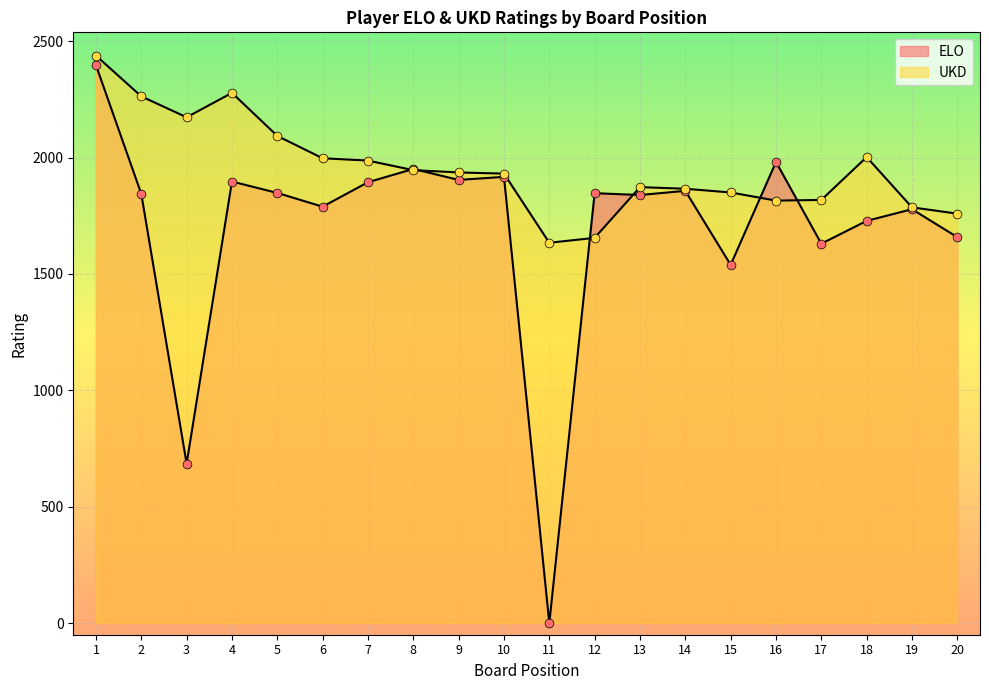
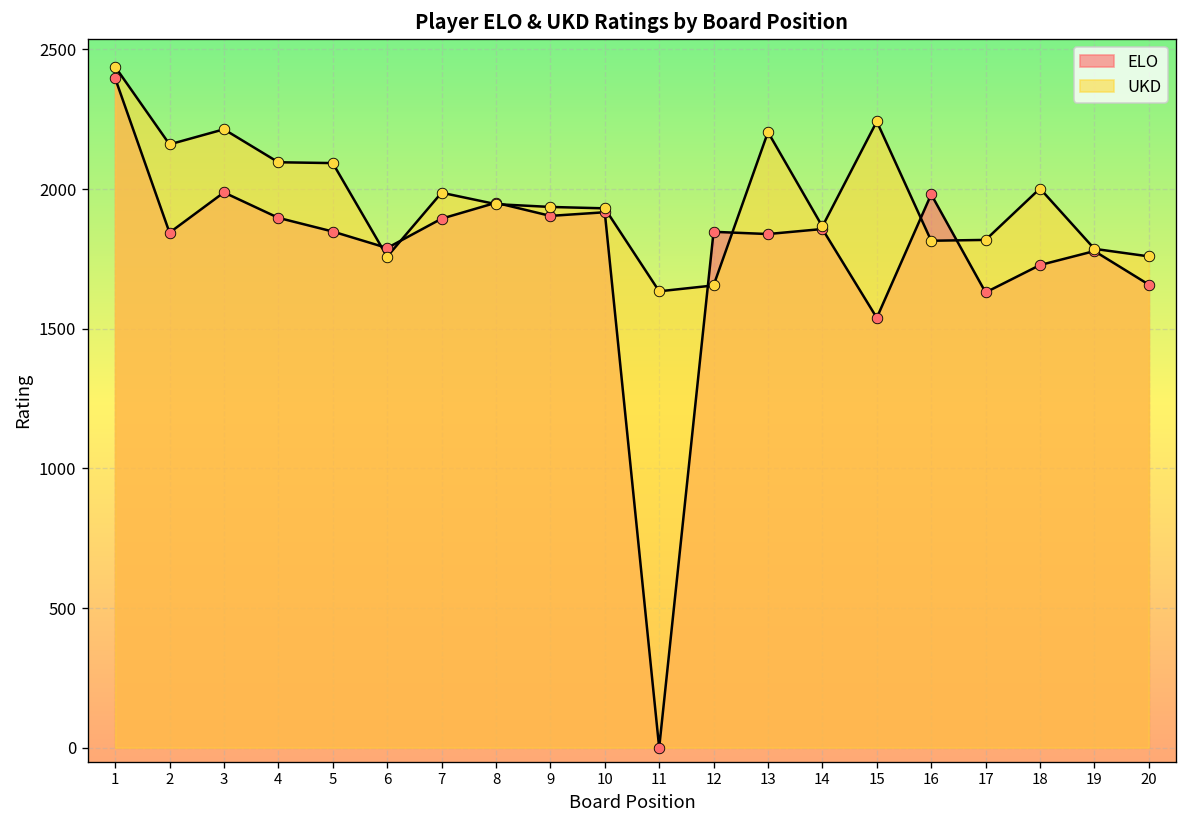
  {
    "ELO": {
      "1": 2400,
      "2": 1840,
-     "3": 690,
+     "3": 1990,
      "4": 1900,
      "5": 1850,
      "6": 1790,
      "7": 1890,
      "9": 1900,
      "10": 1920,
      "11": 0,
      "12": 1850,
      "13": 1840,
      "15": 1540,
      "16": 1980,
      "17": 1630,
      "18": 1730,
      "20": 1660
    },
    "UKD": {
      "1": 2440,
-     "2": 2260,
-     "3": 2170,
-     "4": 2280,
+     "2": 2160,
+     "3": 2210,
+     "4": 2100,
      "5": 2090,
-     "6": 2000,
+     "6": 1760,
      "7": 1990,
      "9": 1940,
      "10": 1930,
      "11": 1630,
      "12": 1660,
-     "13": 1870,
-     "15": 1850,
+     "13": 2200,
+     "15": 2240,
      "16": 1820,
      "17": 1820,
      "18": 2000,
      "20": 1760
    }
  }
